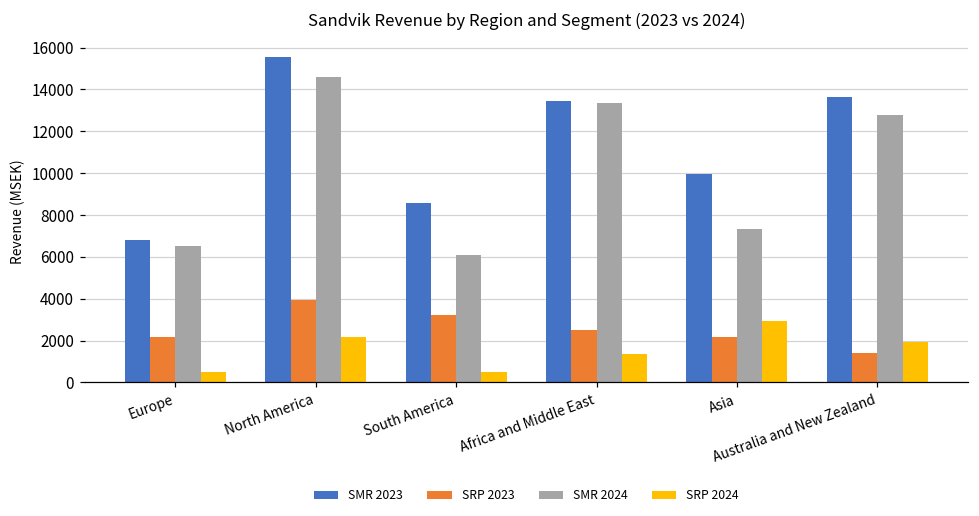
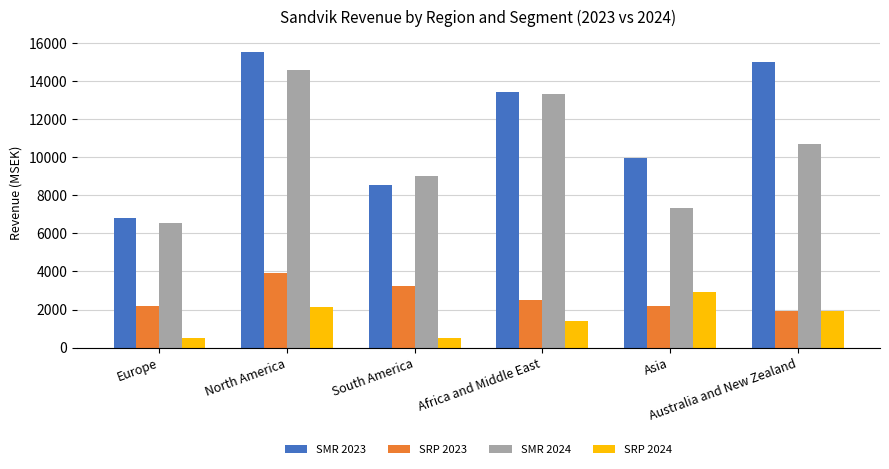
  {
    "SMR 2023": {
      "Europe": 6800,
      "North America": 15600,
      "South America": 8600,
      "Africa and Middle East": 13400,
      "Asia": 10000,
-     "Australia and New Zealand": 13600
+     "Australia and New Zealand": 15000
    },
    "SRP 2023": {
      "Europe": 2200,
      "North America": 3900,
      "South America": 3200,
      "Africa and Middle East": 2500,
      "Asia": 2200,
-     "Australia and New Zealand": 1400
+     "Australia and New Zealand": 1900
    },
    "SMR 2024": {
      "Europe": 6500,
      "North America": 14600,
-     "South America": 6100,
+     "South America": 9000,
      "Africa and Middle East": 13300,
      "Asia": 7300,
-     "Australia and New Zealand": 12800
+     "Australia and New Zealand": 10700
    },
    "SRP 2024": {
      "Europe": 500,
      "North America": 2200,
      "South America": 500,
      "Africa and Middle East": 1400,
      "Asia": 2900,
      "Australia and New Zealand": 1900
    }
  }
